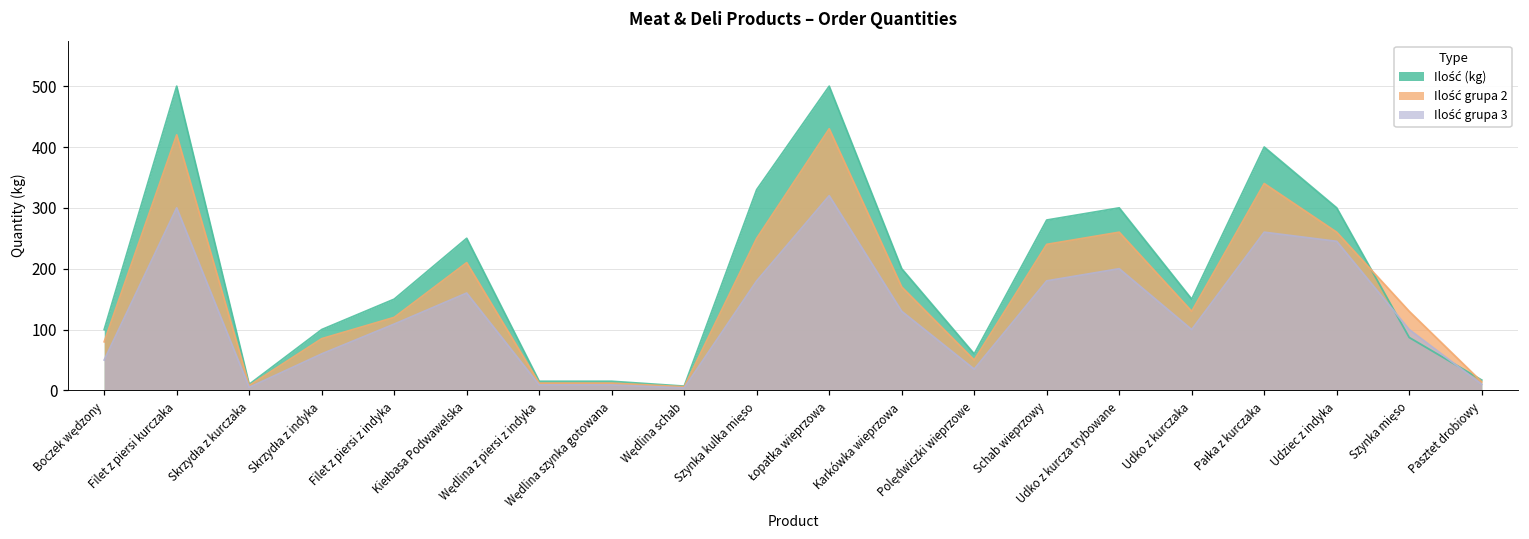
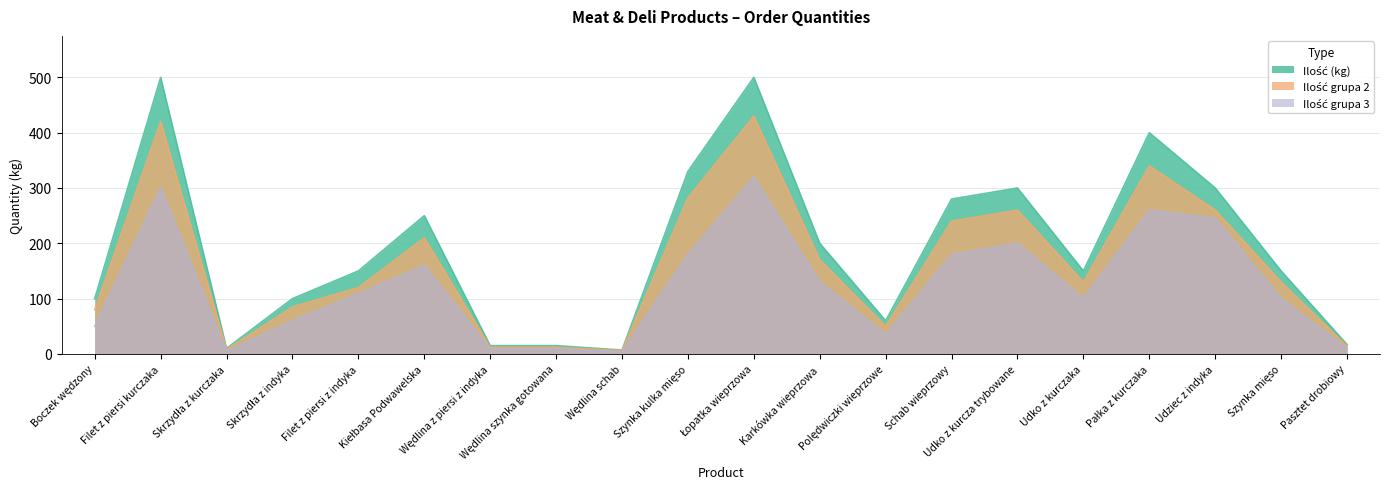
  {
    "Ilość (kg)": {
      "Boczek wędzony": 100,
      "Filet z piersi kurczaka": 500,
      "Skrzydła z indyka": 100,
      "Filet z piersi z indyka": 150,
      "Kiełbasa Podwawelska": 250,
      "Szynka kulka mięso": 330,
      "Łopatka wieprzowa": 500,
      "Karkówka wieprzowa": 200,
      "Polędwiczki wieprzowe": 60,
      "Schab wieprzowy": 280,
      "Udko z kurcza trybowane": 300,
      "Udko z kurczaka": 150,
      "Pałka z kurczaka": 400,
      "Udziec z indyka": 300,
-     "Szynka mięso": 90
+     "Szynka mięso": 150
    },
    "Ilość grupa 2": {
      "Boczek wędzony": 80,
      "Filet z piersi kurczaka": 420,
      "Skrzydła z indyka": 90,
      "Filet z piersi z indyka": 120,
      "Kiełbasa Podwawelska": 210,
-     "Szynka kulka mięso": 250,
+     "Szynka kulka mięso": 280,
      "Łopatka wieprzowa": 430,
      "Karkówka wieprzowa": 170,
      "Polędwiczki wieprzowe": 50,
      "Schab wieprzowy": 240,
      "Udko z kurcza trybowane": 260,
      "Udko z kurczaka": 130,
      "Pałka z kurczaka": 340,
      "Udziec z indyka": 260,
      "Szynka mięso": 130
    },
    "Ilość grupa 3": {
      "Boczek wędzony": 50,
      "Filet z piersi kurczaka": 300,
      "Skrzydła z indyka": 60,
      "Filet z piersi z indyka": 110,
      "Kiełbasa Podwawelska": 160,
      "Szynka kulka mięso": 180,
      "Łopatka wieprzowa": 320,
      "Karkówka wieprzowa": 130,
      "Polędwiczki wieprzowe": 40,
      "Schab wieprzowy": 180,
      "Udko z kurcza trybowane": 200,
      "Udko z kurczaka": 100,
      "Pałka z kurczaka": 260,
      "Udziec z indyka": 250,
      "Szynka mięso": 100
    }
  }
